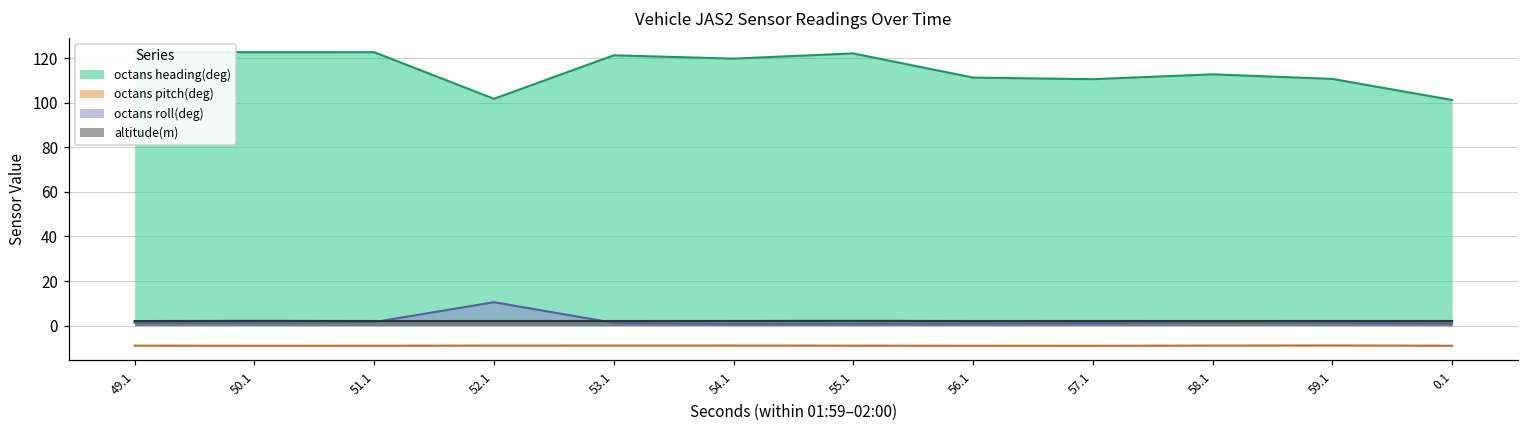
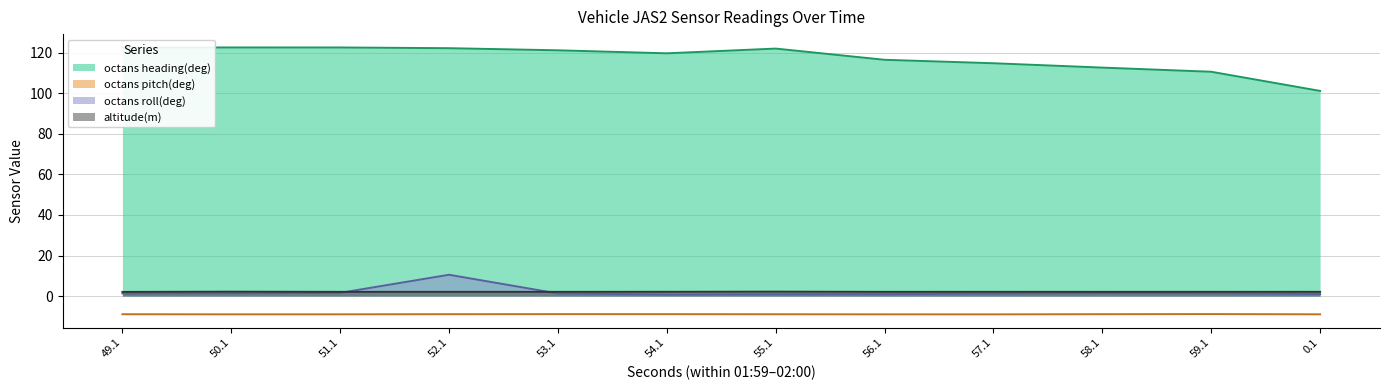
  {
    "octans heading(deg)": {
      "50.1": 123,
      "51.1": 123,
-     "52.1": 102,
+     "52.1": 122,
      "53.1": 121,
      "54.1": 120,
      "55.1": 122,
-     "56.1": 111,
-     "57.1": 111,
+     "56.1": 117,
+     "57.1": 115,
      "58.1": 113,
      "59.1": 111,
      "0.1": 101
    },
    "octans pitch(deg)": {
      "49.1": -9,
      "50.1": -9,
      "51.1": -9,
      "52.1": -9,
      "53.1": -9,
      "54.1": -9,
      "55.1": -9,
      "56.1": -9,
      "57.1": -9,
      "58.1": -9,
      "59.1": -9,
      "0.1": -9
    },
    "octans roll(deg)": {
      "52.1": 11,
      "54.1": 1
    },
    "altitude(m)": {
      "52.1": 2,
      "54.1": 2
    }
  }
